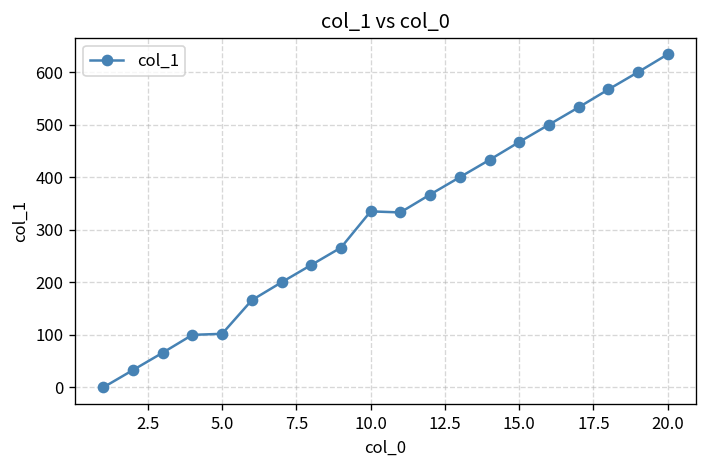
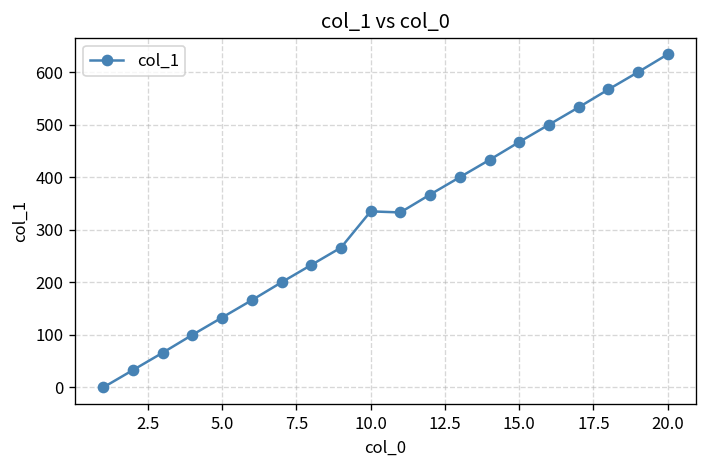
  {
-   "5.0": 100,
+   "5.0": 130,
    "10.0": 340,
    "15.0": 470,
    "20.0": 630
  }
